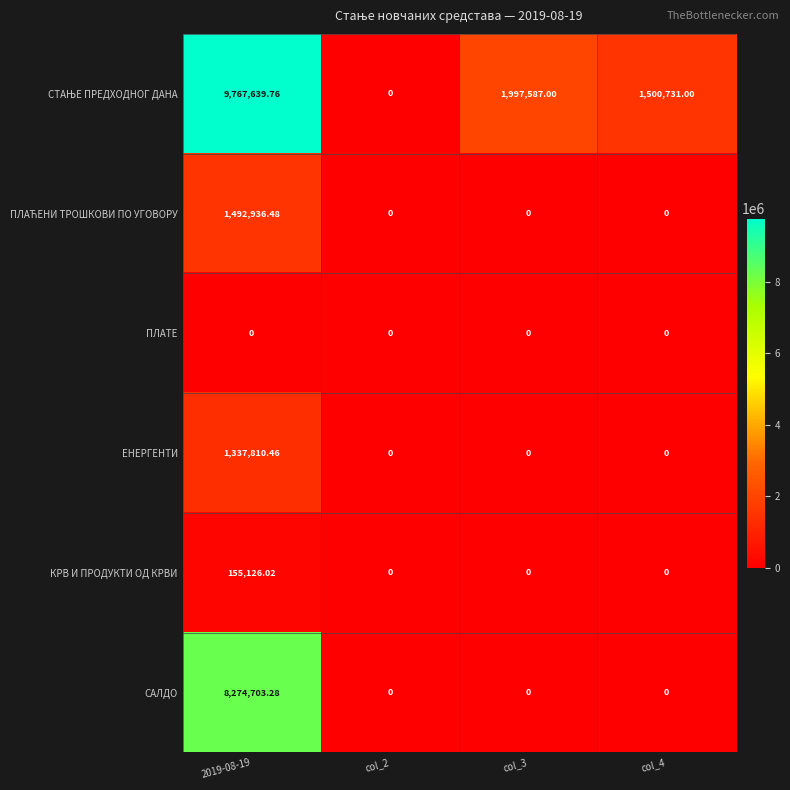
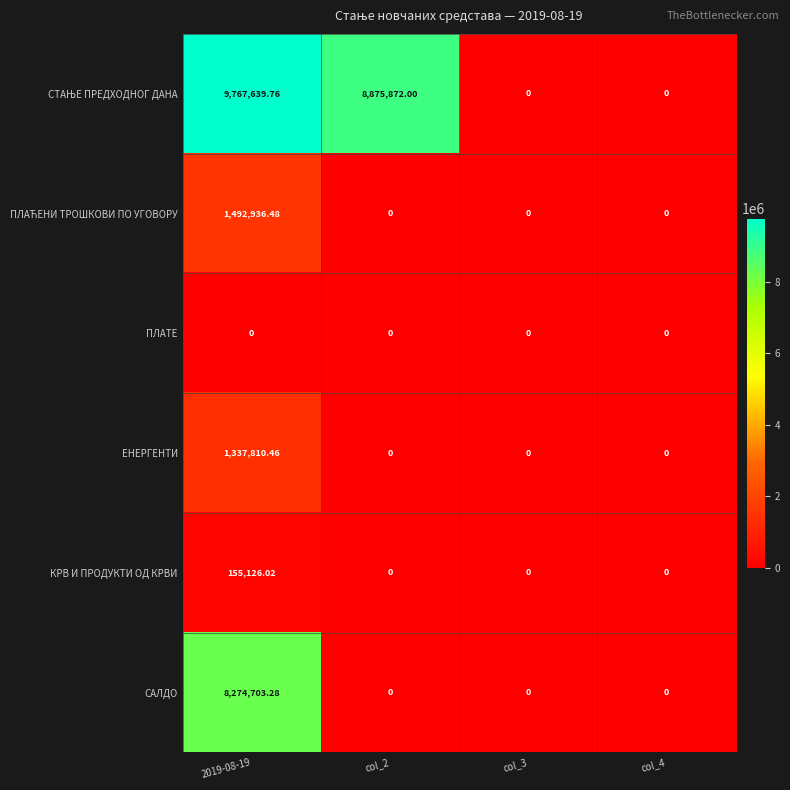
  {
    "СТАЊЕ ПРЕДХОДНОГ ДАНА": {
      "2019-08-19": "9,767,639.76",
-     "col_2": "0",
-     "col_3": "1,997,587.00",
-     "col_4": "1,500,731.00"
+     "col_2": "8,875,872.00",
+     "col_3": "0",
+     "col_4": "0"
    },
    "ПЛАЋЕНИ ТРОШКОВИ ПО УГОВОРУ": {
      "2019-08-19": "1,492,936.48",
      "col_2": "0",
      "col_3": "0",
      "col_4": "0"
    },
    "ПЛАТЕ": {
      "2019-08-19": "0",
      "col_2": "0",
      "col_3": "0",
      "col_4": "0"
    },
    "ЕНЕРГЕНТИ": {
      "2019-08-19": "1,337,810.46",
      "col_2": "0",
      "col_3": "0",
      "col_4": "0"
    },
    "КРВ И ПРОДУКТИ ОД КРВИ": {
      "2019-08-19": "155,126.02",
      "col_2": "0",
      "col_3": "0",
      "col_4": "0"
    },
    "САЛДО": {
      "2019-08-19": "8,274,703.28",
      "col_2": "0",
      "col_3": "0",
      "col_4": "0"
    }
  }
